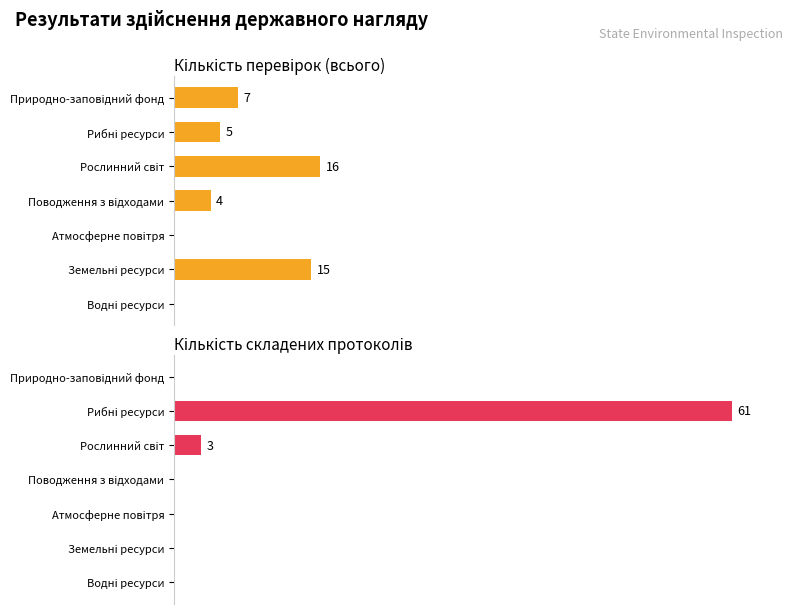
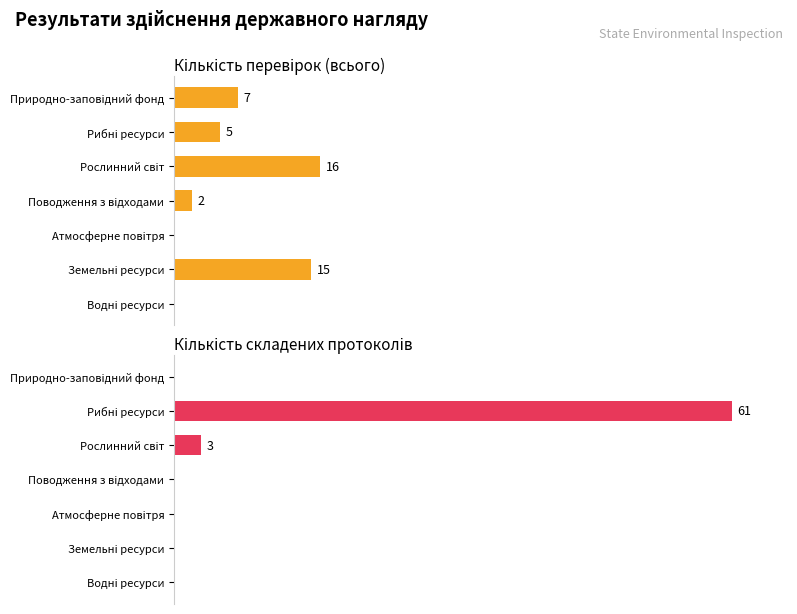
  {
    "Кількість перевірок (всього)": {
-     "Поводження з відходами": 4
+     "Поводження з відходами": 2
    }
  }
